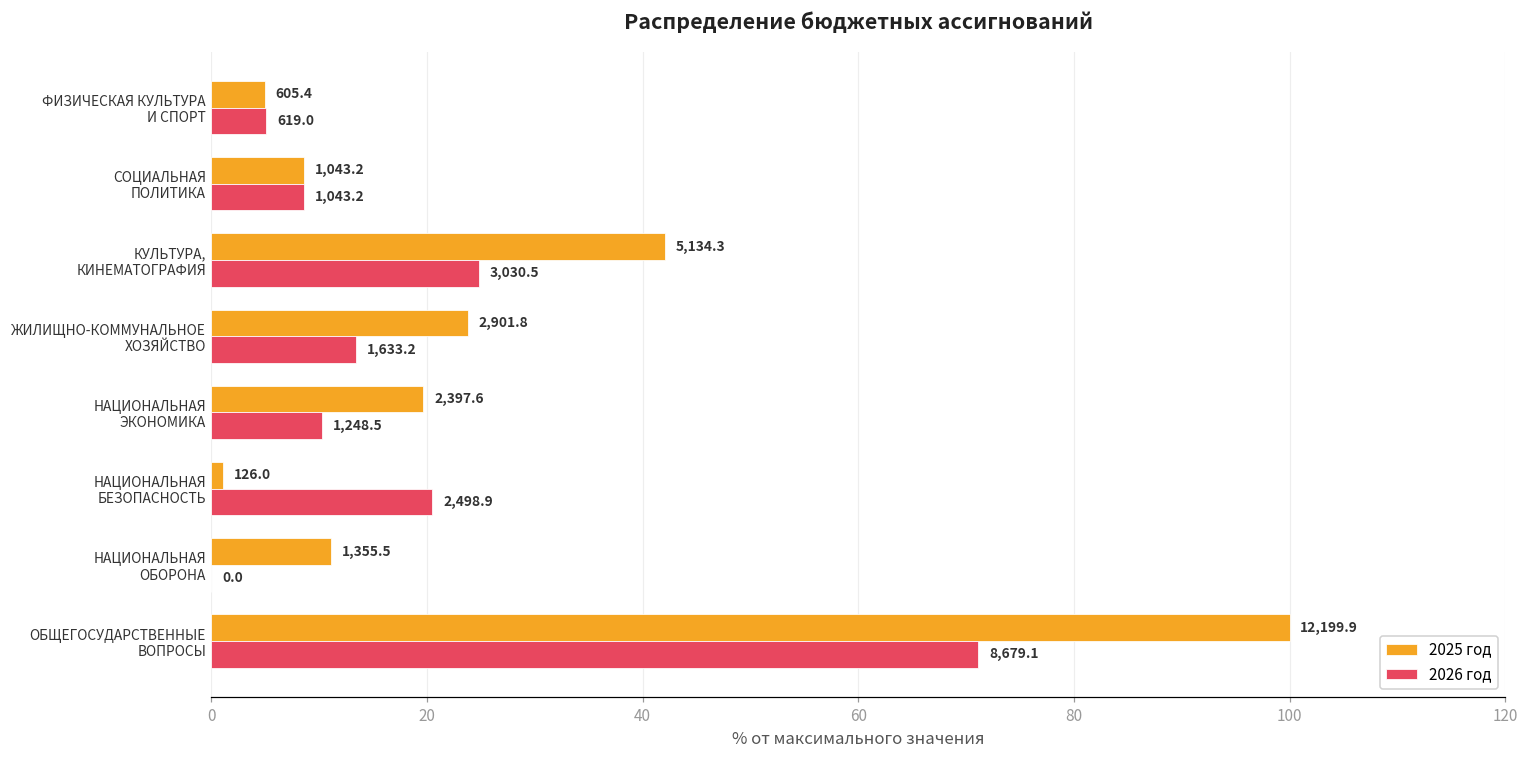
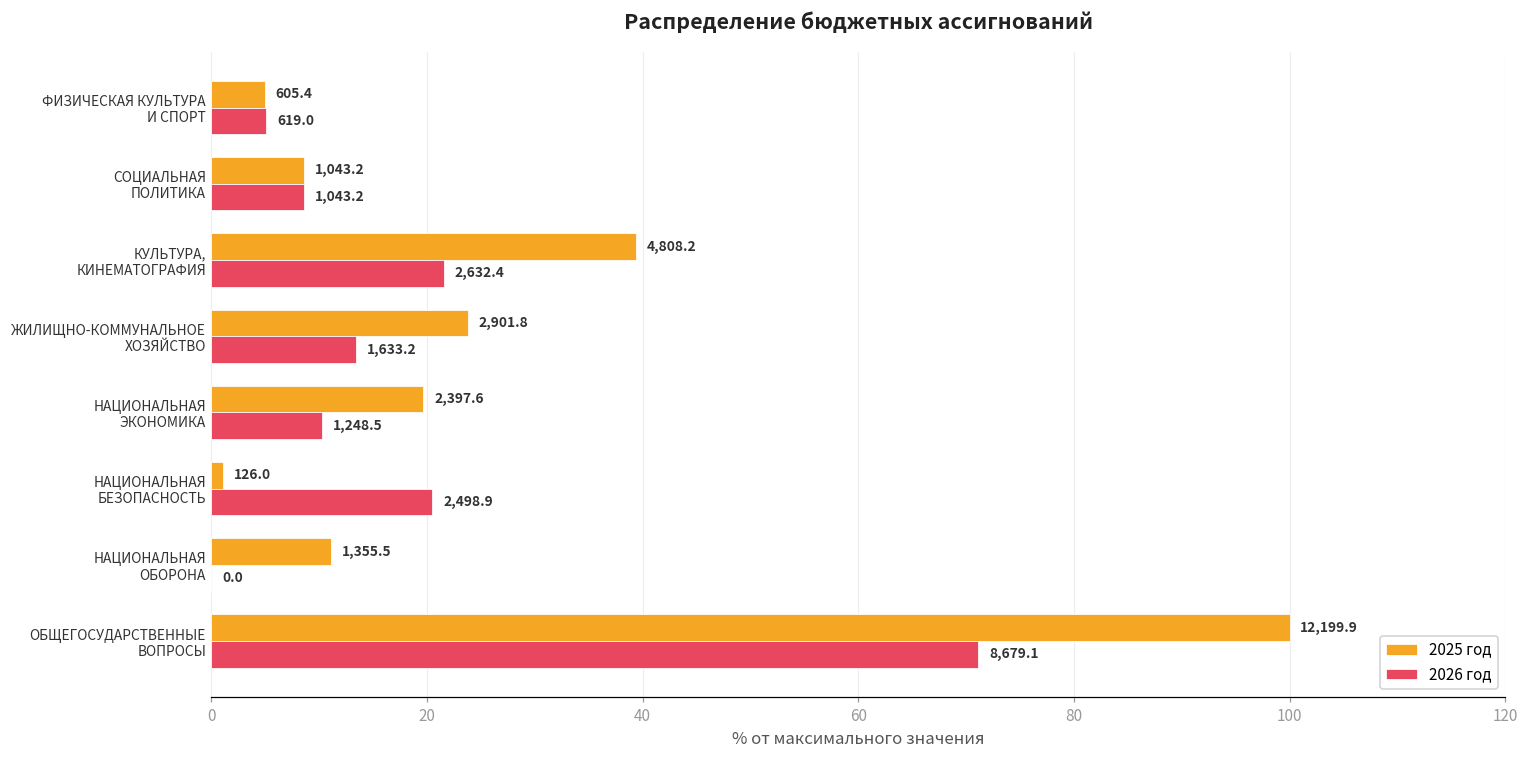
  {
    "2025 год": {
-     "КУЛЬТУРА, КИНЕМАТОГРАФИЯ": "5,134.3"
+     "КУЛЬТУРА, КИНЕМАТОГРАФИЯ": "4,808.2"
    },
    "2026 год": {
-     "КУЛЬТУРА, КИНЕМАТОГРАФИЯ": "3,030.5",
+     "КУЛЬТУРА, КИНЕМАТОГРАФИЯ": "2,632.4",
      "НАЦИОНАЛЬНАЯ ОБОРОНА": "0.0"
    }
  }
